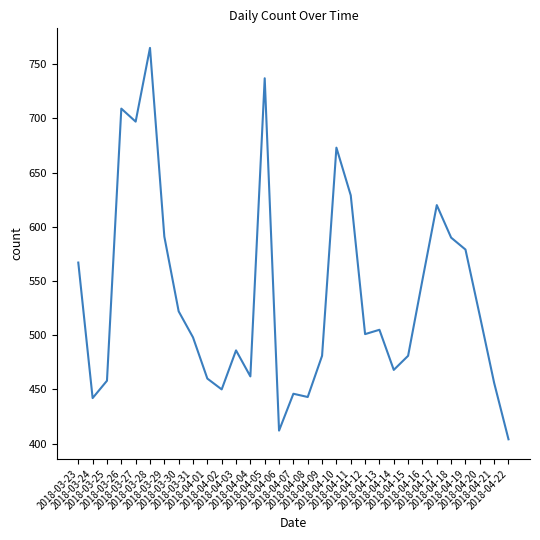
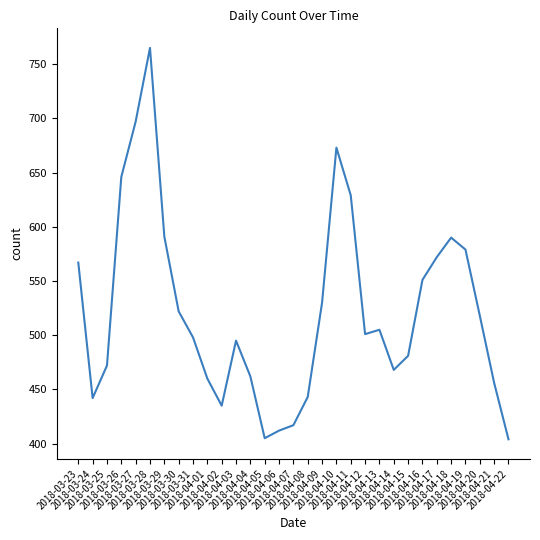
  {
    "2018-03-23": 567,
    "2018-03-24": 442,
-   "2018-03-25": 458,
-   "2018-03-26": 709,
+   "2018-03-25": 472,
+   "2018-03-26": 646,
    "2018-03-27": 697,
    "2018-03-28": 765,
    "2018-03-29": 591,
    "2018-03-30": 522,
    "2018-03-31": 498,
    "2018-04-01": 460,
-   "2018-04-02": 450,
-   "2018-04-03": 486,
+   "2018-04-02": 435,
+   "2018-04-03": 495,
    "2018-04-04": 462,
-   "2018-04-05": 737,
+   "2018-04-05": 405,
    "2018-04-06": 412,
-   "2018-04-07": 446,
+   "2018-04-07": 417,
    "2018-04-08": 443,
-   "2018-04-09": 481,
+   "2018-04-09": 530,
    "2018-04-10": 673,
    "2018-04-11": 629,
    "2018-04-12": 501,
    "2018-04-13": 505,
    "2018-04-14": 468,
    "2018-04-15": 481,
    "2018-04-16": 551,
-   "2018-04-17": 620,
+   "2018-04-17": 572,
    "2018-04-18": 590,
    "2018-04-19": 579,
    "2018-04-20": 518,
    "2018-04-21": 456,
    "2018-04-22": 404
  }
